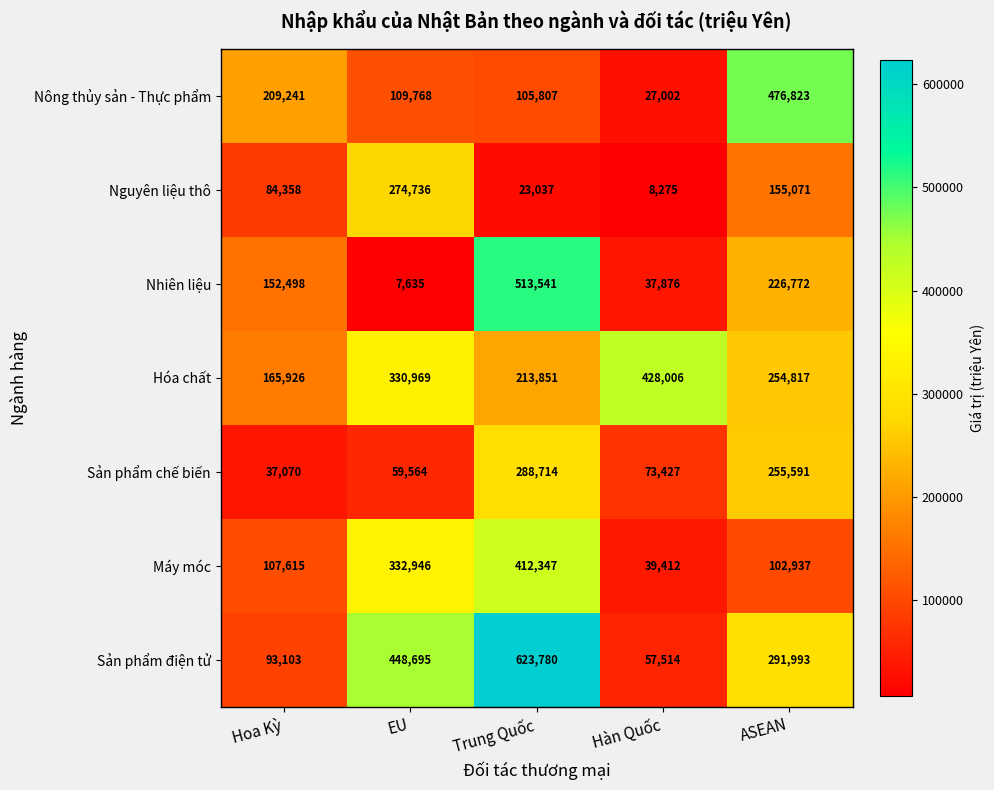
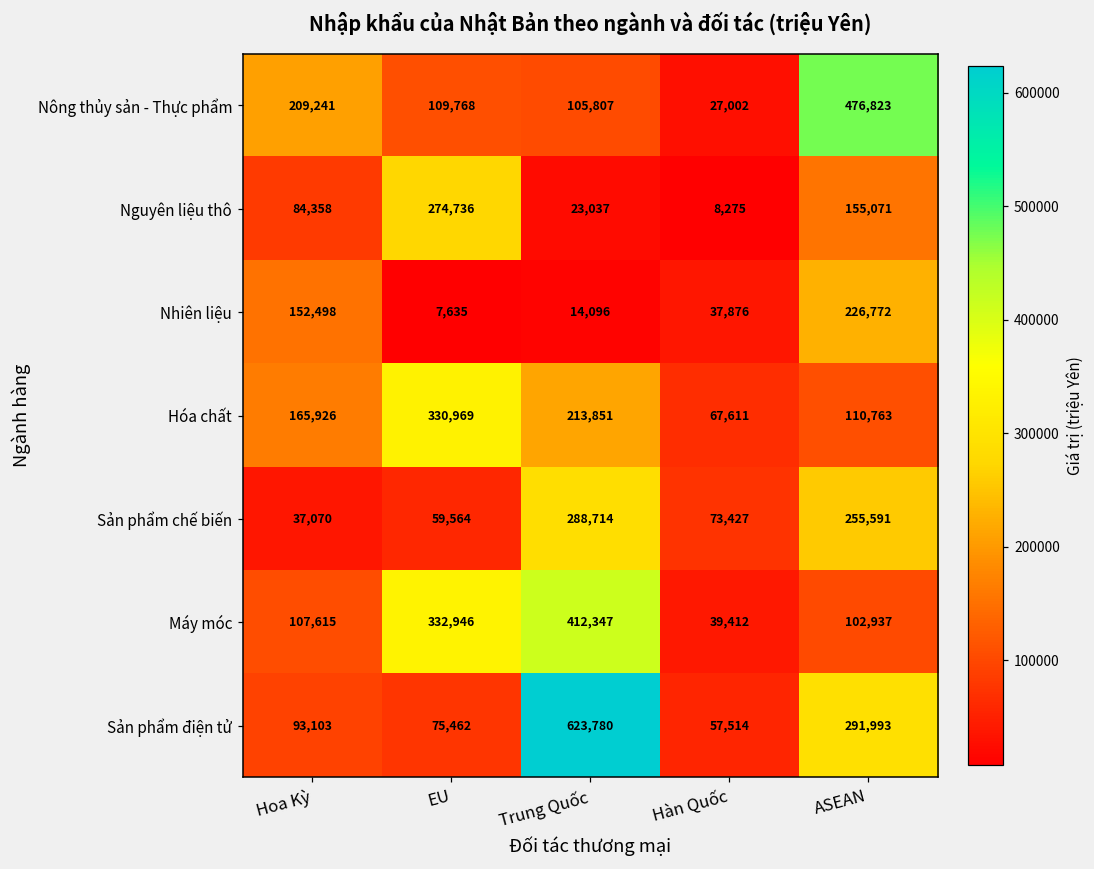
  {
    "Nông thủy sản - Thực phẩm": {
      "Hoa Kỳ": "209,241",
      "EU": "109,768",
      "Trung Quốc": "105,807",
      "Hàn Quốc": "27,002",
      "ASEAN": "476,823"
    },
    "Nguyên liệu thô": {
      "Hoa Kỳ": "84,358",
      "EU": "274,736",
      "Trung Quốc": "23,037",
      "Hàn Quốc": "8,275",
      "ASEAN": "155,071"
    },
    "Nhiên liệu": {
      "Hoa Kỳ": "152,498",
      "EU": "7,635",
-     "Trung Quốc": "513,541",
+     "Trung Quốc": "14,096",
      "Hàn Quốc": "37,876",
      "ASEAN": "226,772"
    },
    "Hóa chất": {
      "Hoa Kỳ": "165,926",
      "EU": "330,969",
      "Trung Quốc": "213,851",
-     "Hàn Quốc": "428,006",
-     "ASEAN": "254,817"
+     "Hàn Quốc": "67,611",
+     "ASEAN": "110,763"
    },
    "Sản phẩm chế biến": {
      "Hoa Kỳ": "37,070",
      "EU": "59,564",
      "Trung Quốc": "288,714",
      "Hàn Quốc": "73,427",
      "ASEAN": "255,591"
    },
    "Máy móc": {
      "Hoa Kỳ": "107,615",
      "EU": "332,946",
      "Trung Quốc": "412,347",
      "Hàn Quốc": "39,412",
      "ASEAN": "102,937"
    },
    "Sản phẩm điện tử": {
      "Hoa Kỳ": "93,103",
-     "EU": "448,695",
+     "EU": "75,462",
      "Trung Quốc": "623,780",
      "Hàn Quốc": "57,514",
      "ASEAN": "291,993"
    }
  }
